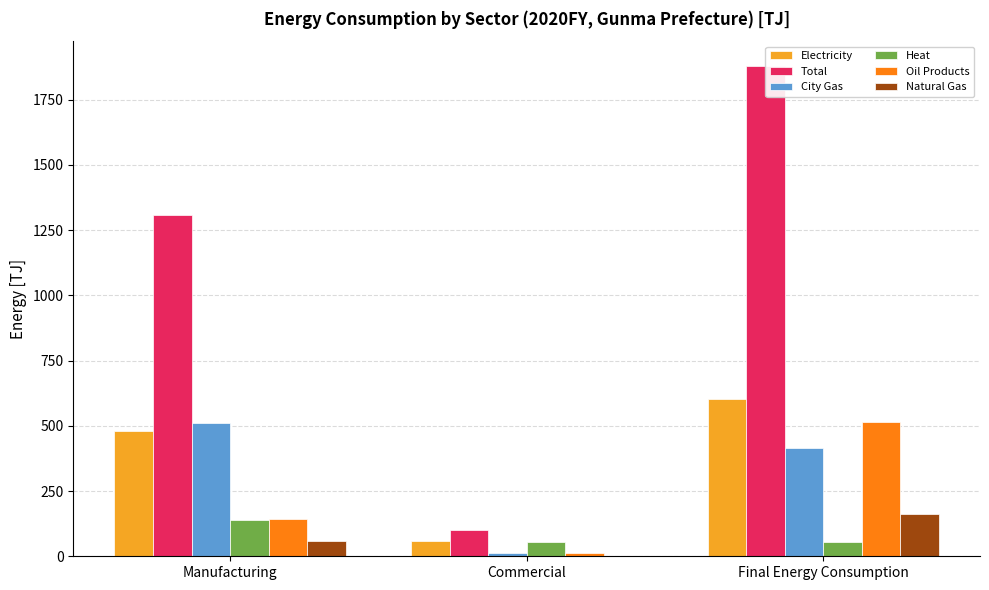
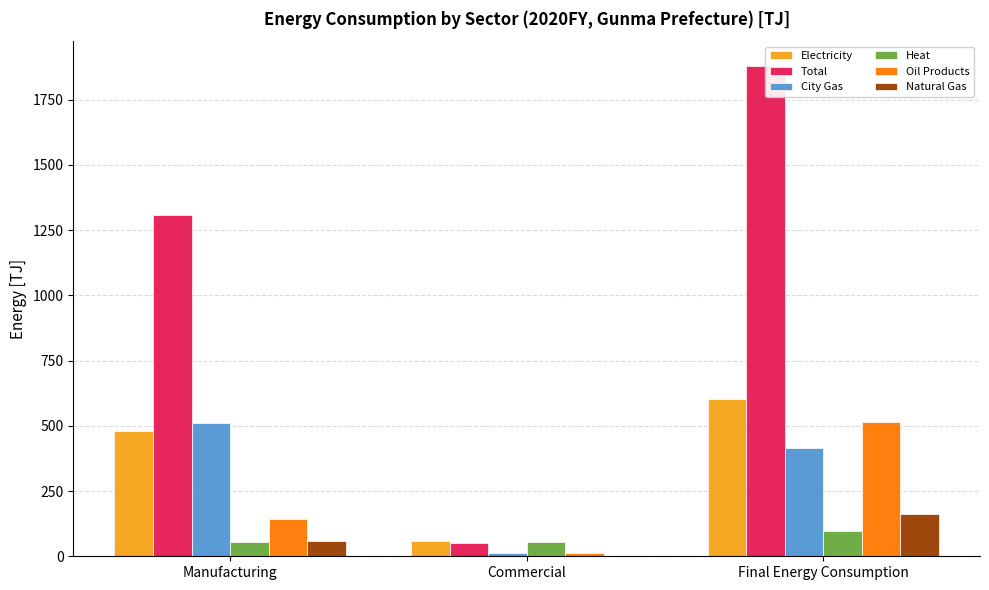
  {
    "Total": {
      "Manufacturing": 1310,
-     "Commercial": 100
+     "Commercial": 50
    },
    "City Gas": {
      "Manufacturing": 510,
      "Commercial": 10,
      "Final Energy Consumption": 410
    },
    "Heat": {
-     "Manufacturing": 140,
+     "Manufacturing": 50,
      "Commercial": 60,
-     "Final Energy Consumption": 50
+     "Final Energy Consumption": 100
    },
    "Natural Gas": {
      "Manufacturing": 60,
      "Final Energy Consumption": 160
    }
  }
